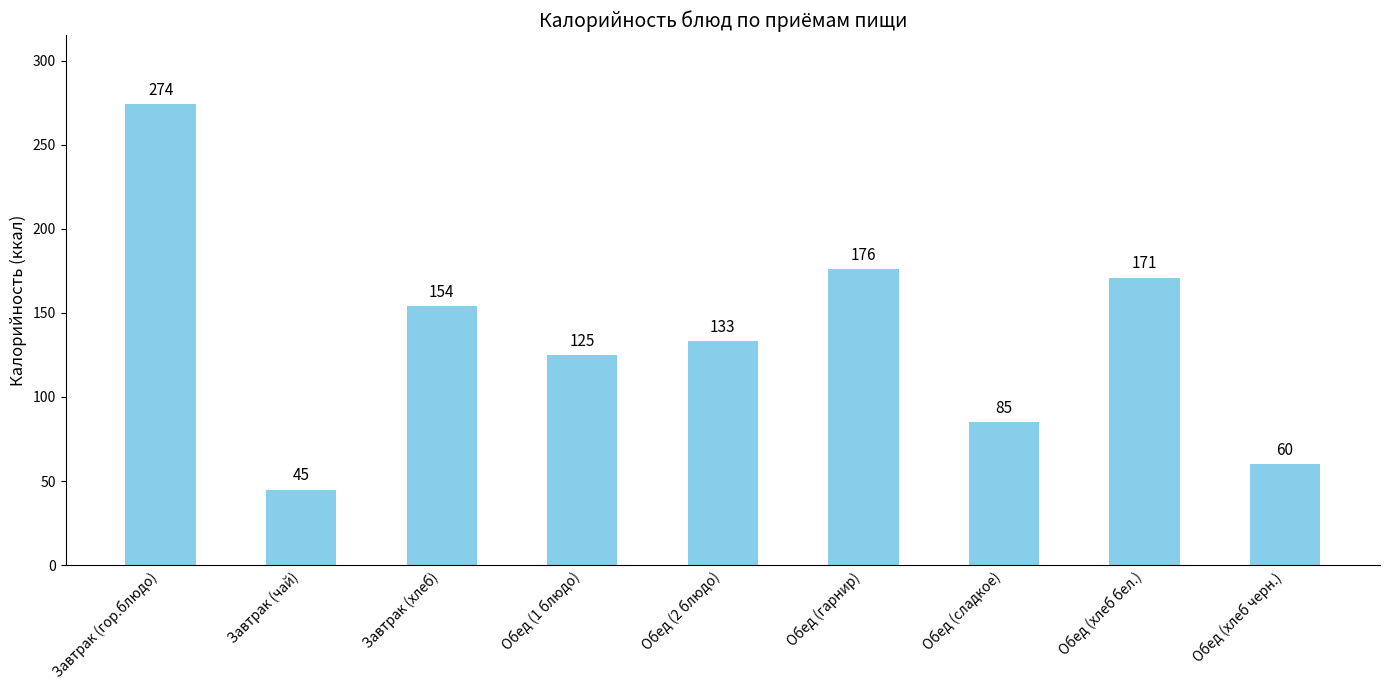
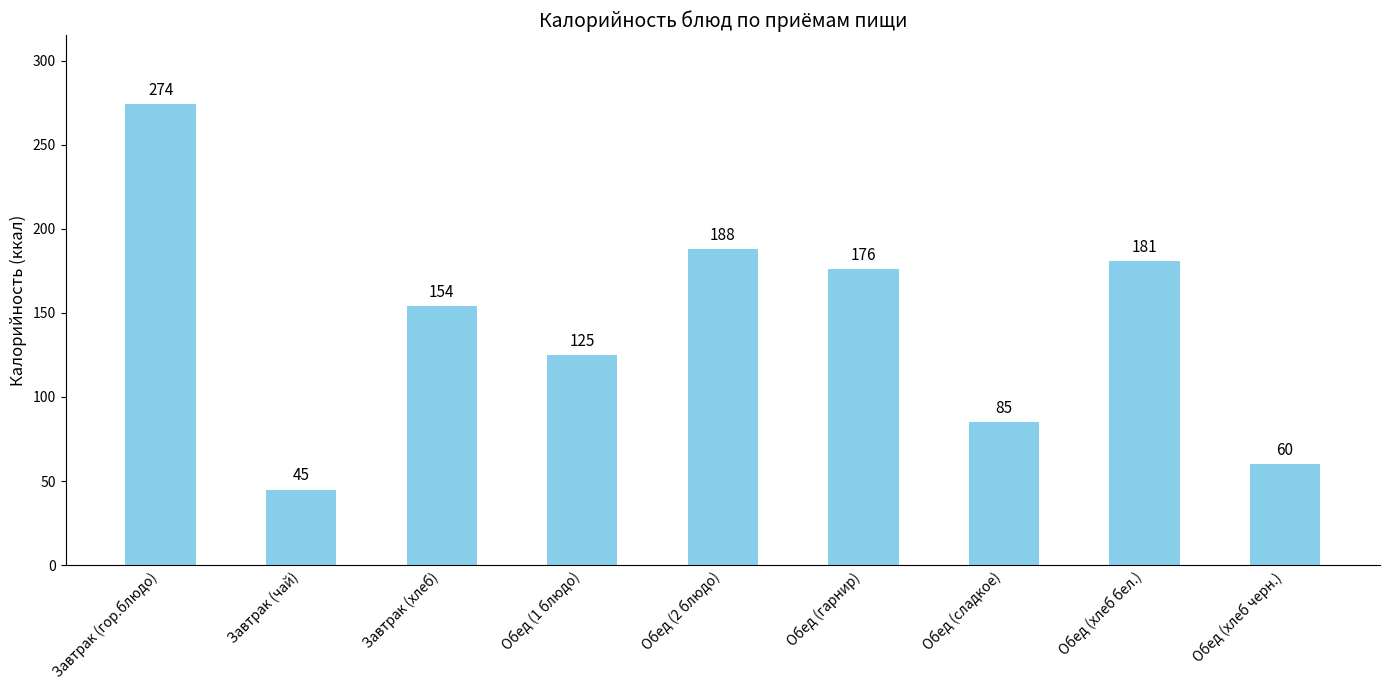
  {
    "Завтрак (гор.блюдо)": 274,
    "Завтрак (чай)": 45,
    "Завтрак (хлеб)": 154,
    "Обед (1 блюдо)": 125,
-   "Обед (2 блюдо)": 133,
+   "Обед (2 блюдо)": 188,
    "Обед (гарнир)": 176,
    "Обед (сладкое)": 85,
-   "Обед (хлеб бел.)": 171,
+   "Обед (хлеб бел.)": 181,
    "Обед (хлеб черн.)": 60
  }
